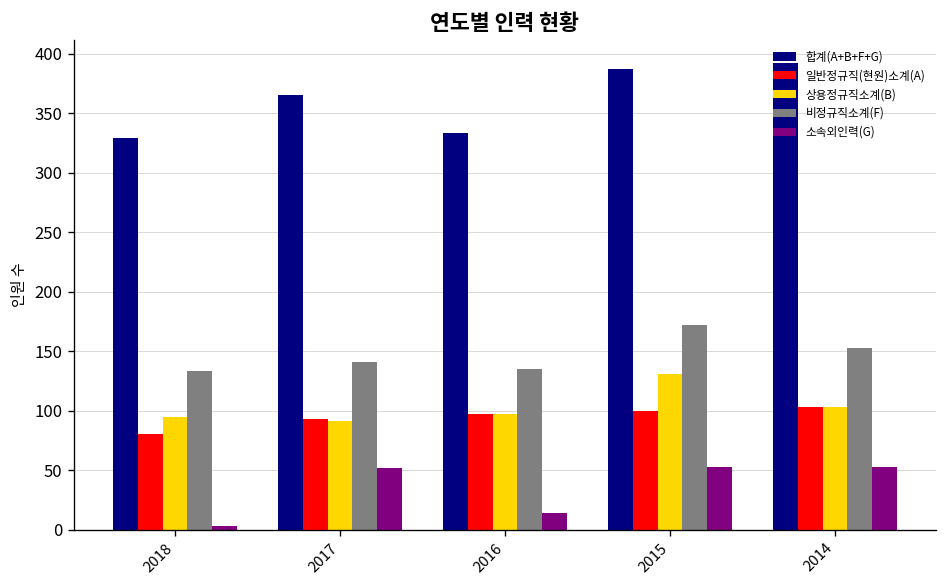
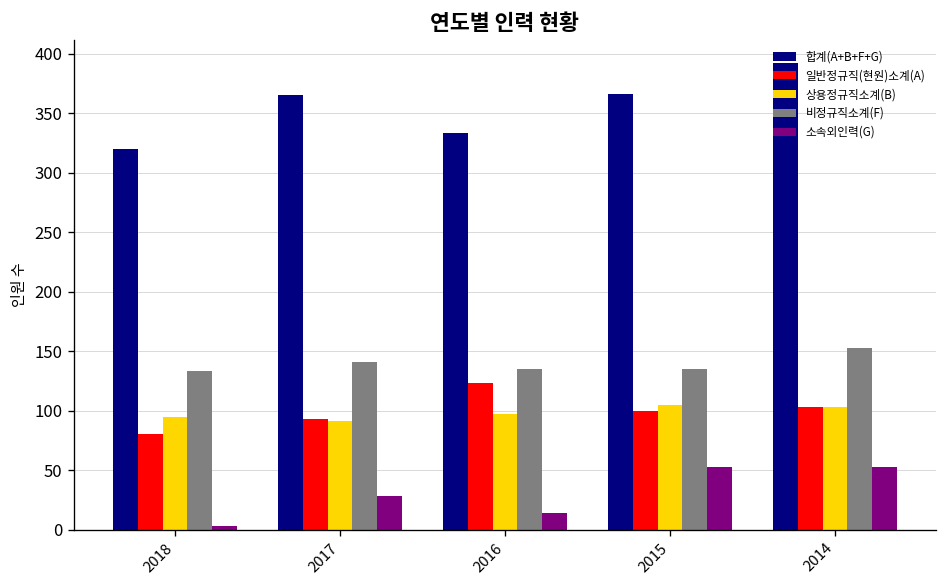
  {
    "합계(A+B+F+G)": {
-     "2018": 330,
+     "2018": 320,
      "2017": 370,
      "2016": 330,
-     "2015": 390,
+     "2015": 370,
      "2014": 390
    },
    "일반정규직(현원)소계(A)": {
      "2018": 80,
      "2017": 90,
-     "2016": 100,
+     "2016": 120,
      "2015": 100,
      "2014": 100
    },
    "상용정규직소계(B)": {
      "2018": 100,
      "2017": 90,
      "2016": 100,
-     "2015": 130,
+     "2015": 110,
      "2014": 100
    },
    "비정규직소계(F)": {
      "2018": 130,
      "2017": 140,
      "2016": 140,
-     "2015": 170,
+     "2015": 140,
      "2014": 150
    },
    "소속외인력(G)": {
      "2018": 0,
-     "2017": 50,
+     "2017": 30,
      "2016": 10,
      "2015": 50,
      "2014": 50
    }
  }
